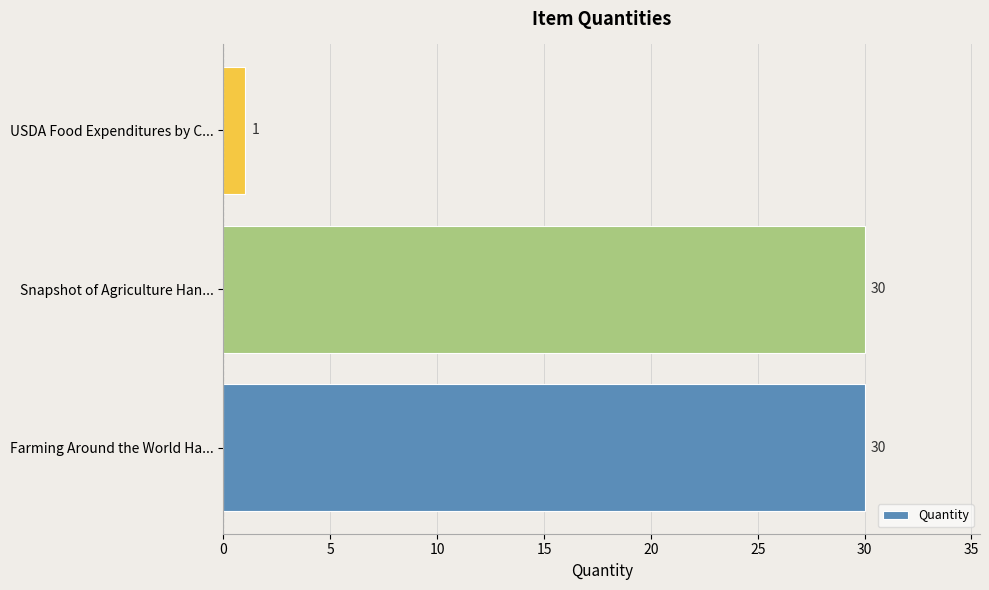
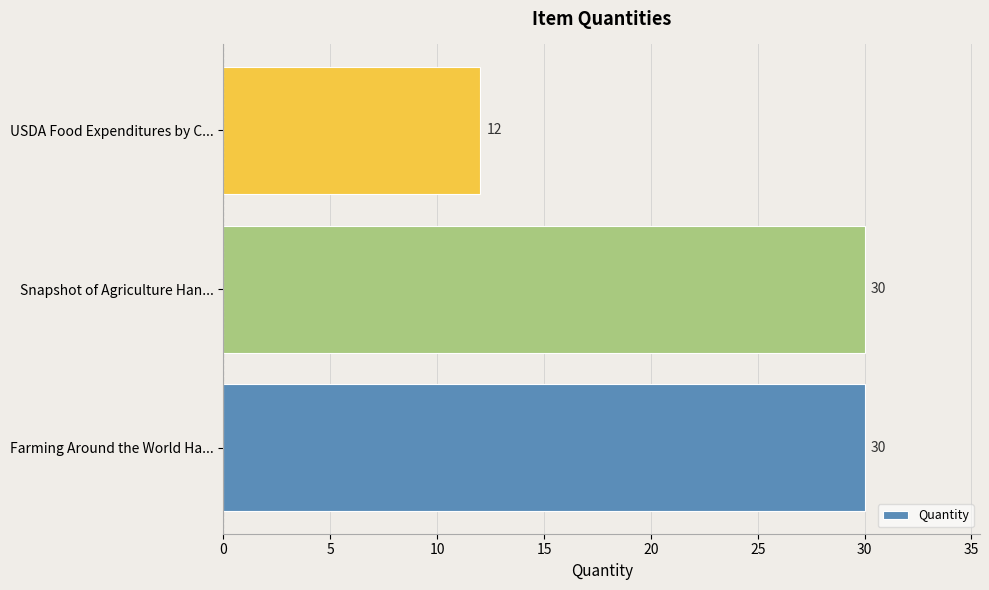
  {
-   "USDA Food Expenditures by C...": 1,
+   "USDA Food Expenditures by C...": 12,
    "Snapshot of Agriculture Han...": 30,
    "Farming Around the World Ha...": 30
  }
